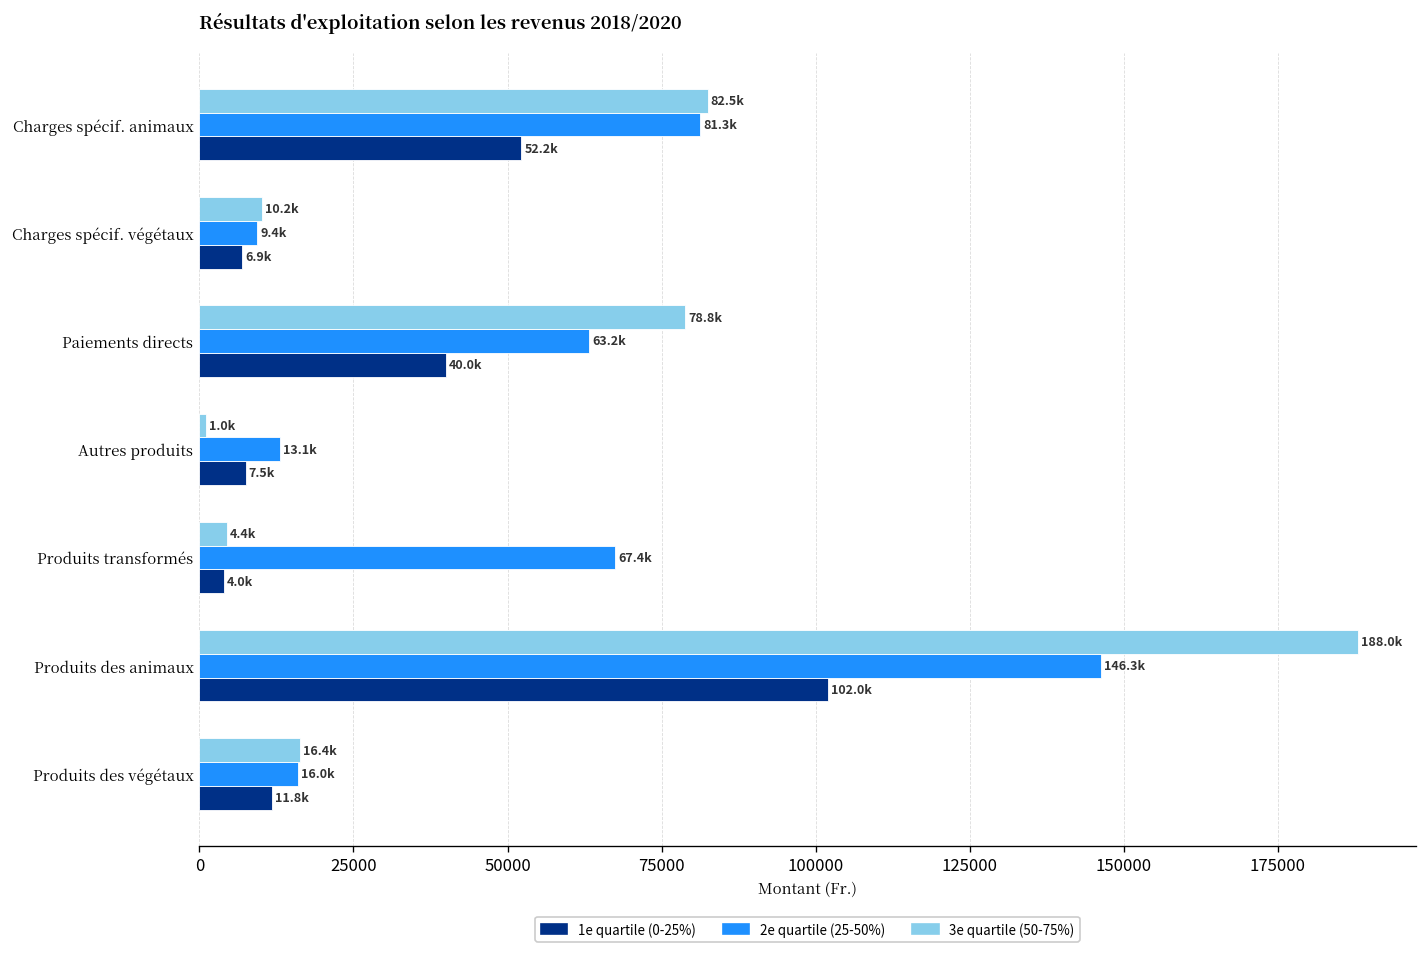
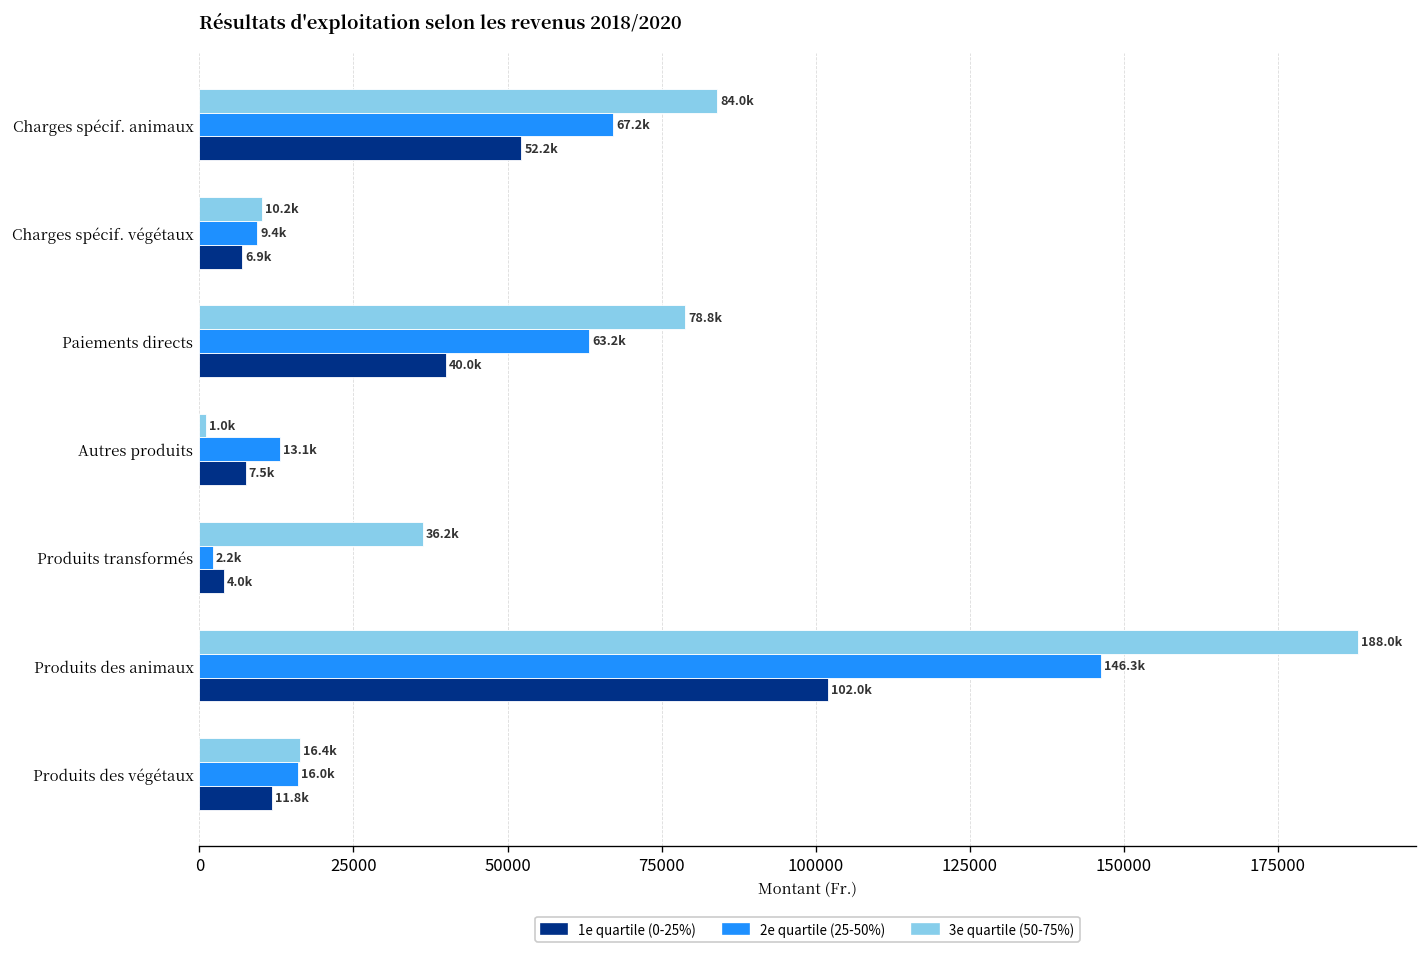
  {
    "1e quartile (0-25%)": {
      "Charges spécif. animaux": "52.2k",
      "Charges spécif. végétaux": "6.9k",
      "Paiements directs": "40.0k",
      "Autres produits": "7.5k",
      "Produits transformés": "4.0k",
      "Produits des animaux": "102.0k",
      "Produits des végétaux": "11.8k"
    },
    "2e quartile (25-50%)": {
-     "Charges spécif. animaux": "81.3k",
+     "Charges spécif. animaux": "67.2k",
      "Charges spécif. végétaux": "9.4k",
      "Paiements directs": "63.2k",
      "Autres produits": "13.1k",
-     "Produits transformés": "67.4k",
+     "Produits transformés": "2.2k",
      "Produits des animaux": "146.3k",
      "Produits des végétaux": "16.0k"
    },
    "3e quartile (50-75%)": {
-     "Charges spécif. animaux": "82.5k",
+     "Charges spécif. animaux": "84.0k",
      "Charges spécif. végétaux": "10.2k",
      "Paiements directs": "78.8k",
      "Autres produits": "1.0k",
-     "Produits transformés": "4.4k",
+     "Produits transformés": "36.2k",
      "Produits des animaux": "188.0k",
      "Produits des végétaux": "16.4k"
    }
  }
